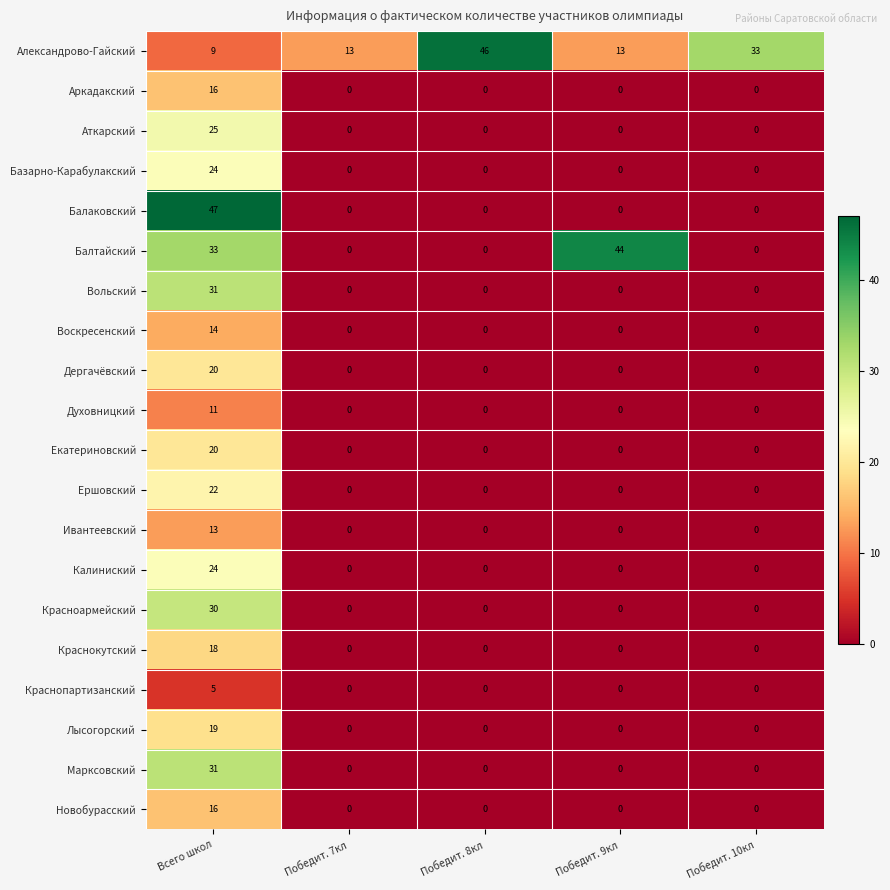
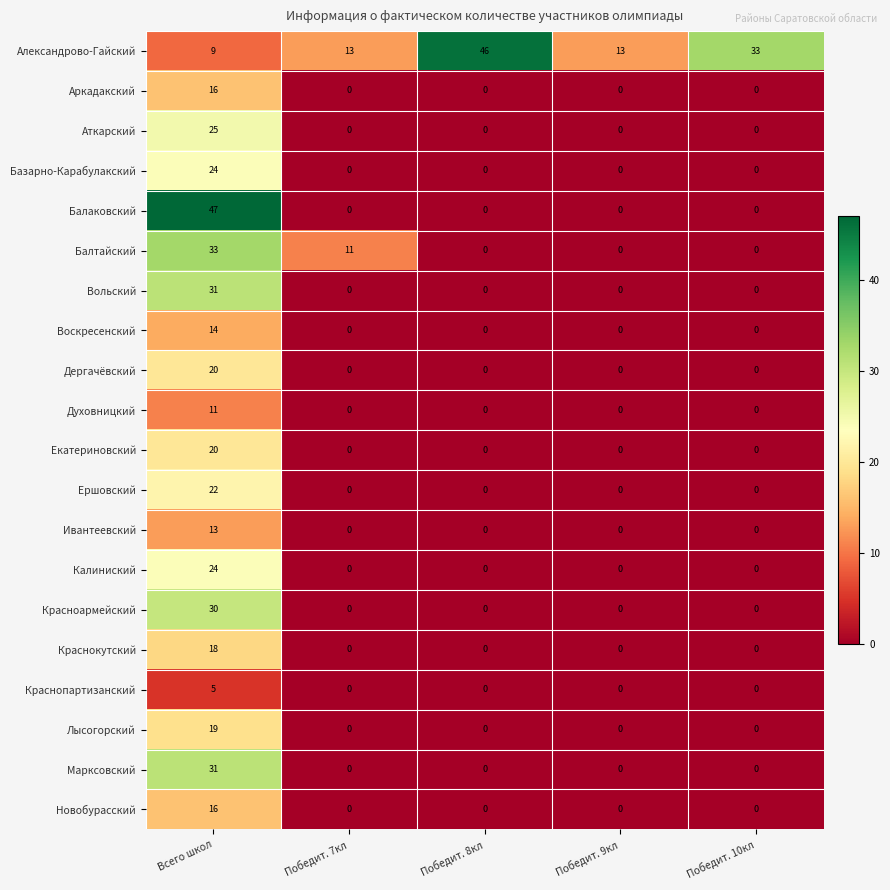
  {
    "Александрово-Гайский": {
      "Всего школ": 9,
      "Победит. 7кл": 13,
      "Победит. 8кл": 46,
      "Победит. 9кл": 13,
      "Победит. 10кл": 33
    },
    "Аркадакский": {
      "Всего школ": 16,
      "Победит. 7кл": 0,
      "Победит. 8кл": 0,
      "Победит. 9кл": 0,
      "Победит. 10кл": 0
    },
    "Аткарский": {
      "Всего школ": 25,
      "Победит. 7кл": 0,
      "Победит. 8кл": 0,
      "Победит. 9кл": 0,
      "Победит. 10кл": 0
    },
    "Базарно-Карабулакский": {
      "Всего школ": 24,
      "Победит. 7кл": 0,
      "Победит. 8кл": 0,
      "Победит. 9кл": 0,
      "Победит. 10кл": 0
    },
    "Балаковский": {
      "Всего школ": 47,
      "Победит. 7кл": 0,
      "Победит. 8кл": 0,
      "Победит. 9кл": 0,
      "Победит. 10кл": 0
    },
    "Балтайский": {
      "Всего школ": 33,
-     "Победит. 7кл": 0,
+     "Победит. 7кл": 11,
      "Победит. 8кл": 0,
-     "Победит. 9кл": 44,
+     "Победит. 9кл": 0,
      "Победит. 10кл": 0
    },
    "Вольский": {
      "Всего школ": 31,
      "Победит. 7кл": 0,
      "Победит. 8кл": 0,
      "Победит. 9кл": 0,
      "Победит. 10кл": 0
    },
    "Воскресенский": {
      "Всего школ": 14,
      "Победит. 7кл": 0,
      "Победит. 8кл": 0,
      "Победит. 9кл": 0,
      "Победит. 10кл": 0
    },
    "Дергачёвский": {
      "Всего школ": 20,
      "Победит. 7кл": 0,
      "Победит. 8кл": 0,
      "Победит. 9кл": 0,
      "Победит. 10кл": 0
    },
    "Духовницкий": {
      "Всего школ": 11,
      "Победит. 7кл": 0,
      "Победит. 8кл": 0,
      "Победит. 9кл": 0,
      "Победит. 10кл": 0
    },
    "Екатериновский": {
      "Всего школ": 20,
      "Победит. 7кл": 0,
      "Победит. 8кл": 0,
      "Победит. 9кл": 0,
      "Победит. 10кл": 0
    },
    "Ершовский": {
      "Всего школ": 22,
      "Победит. 7кл": 0,
      "Победит. 8кл": 0,
      "Победит. 9кл": 0,
      "Победит. 10кл": 0
    },
    "Ивантеевский": {
      "Всего школ": 13,
      "Победит. 7кл": 0,
      "Победит. 8кл": 0,
      "Победит. 9кл": 0,
      "Победит. 10кл": 0
    },
    "Калиниский": {
      "Всего школ": 24,
      "Победит. 7кл": 0,
      "Победит. 8кл": 0,
      "Победит. 9кл": 0,
      "Победит. 10кл": 0
    },
    "Красноармейский": {
      "Всего школ": 30,
      "Победит. 7кл": 0,
      "Победит. 8кл": 0,
      "Победит. 9кл": 0,
      "Победит. 10кл": 0
    },
    "Краснокутский": {
      "Всего школ": 18,
      "Победит. 7кл": 0,
      "Победит. 8кл": 0,
      "Победит. 9кл": 0,
      "Победит. 10кл": 0
    },
    "Краснопартизанский": {
      "Всего школ": 5,
      "Победит. 7кл": 0,
      "Победит. 8кл": 0,
      "Победит. 9кл": 0,
      "Победит. 10кл": 0
    },
    "Лысогорский": {
      "Всего школ": 19,
      "Победит. 7кл": 0,
      "Победит. 8кл": 0,
      "Победит. 9кл": 0,
      "Победит. 10кл": 0
    },
    "Марксовский": {
      "Всего школ": 31,
      "Победит. 7кл": 0,
      "Победит. 8кл": 0,
      "Победит. 9кл": 0,
      "Победит. 10кл": 0
    },
    "Новобурасский": {
      "Всего школ": 16,
      "Победит. 7кл": 0,
      "Победит. 8кл": 0,
      "Победит. 9кл": 0,
      "Победит. 10кл": 0
    }
  }
